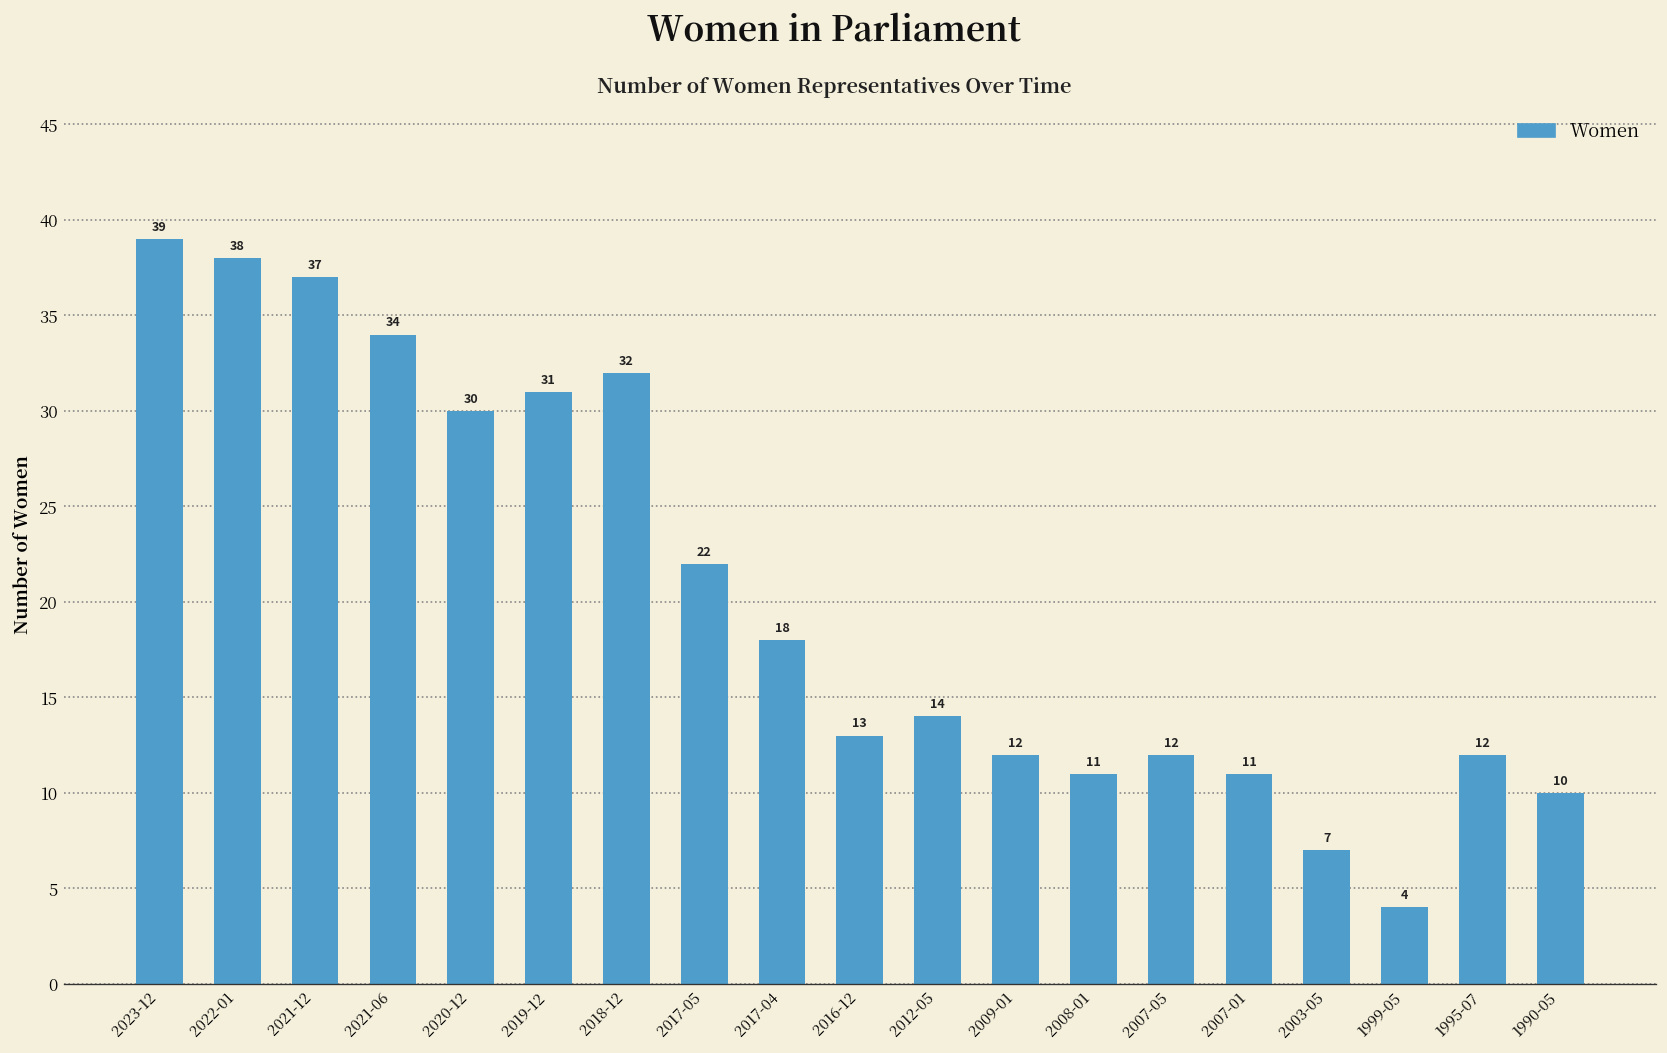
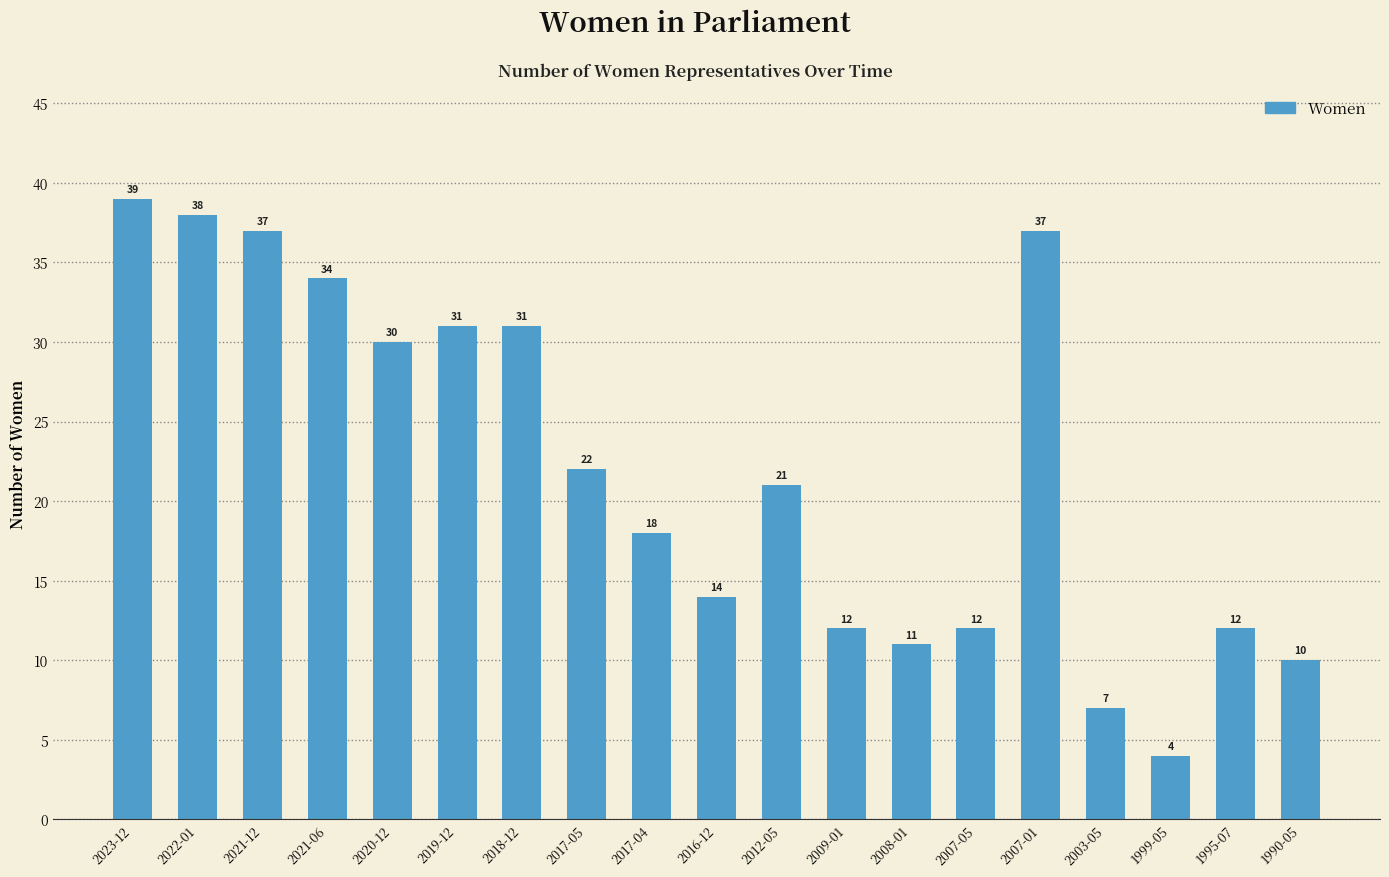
  {
    "2023-12": 39,
    "2022-01": 38,
    "2021-12": 37,
    "2021-06": 34,
    "2020-12": 30,
    "2019-12": 31,
-   "2018-12": 32,
+   "2018-12": 31,
    "2017-05": 22,
    "2017-04": 18,
-   "2016-12": 13,
-   "2012-05": 14,
+   "2016-12": 14,
+   "2012-05": 21,
    "2009-01": 12,
    "2008-01": 11,
    "2007-05": 12,
-   "2007-01": 11,
+   "2007-01": 37,
    "2003-05": 7,
    "1999-05": 4,
    "1995-07": 12,
    "1990-05": 10
  }
